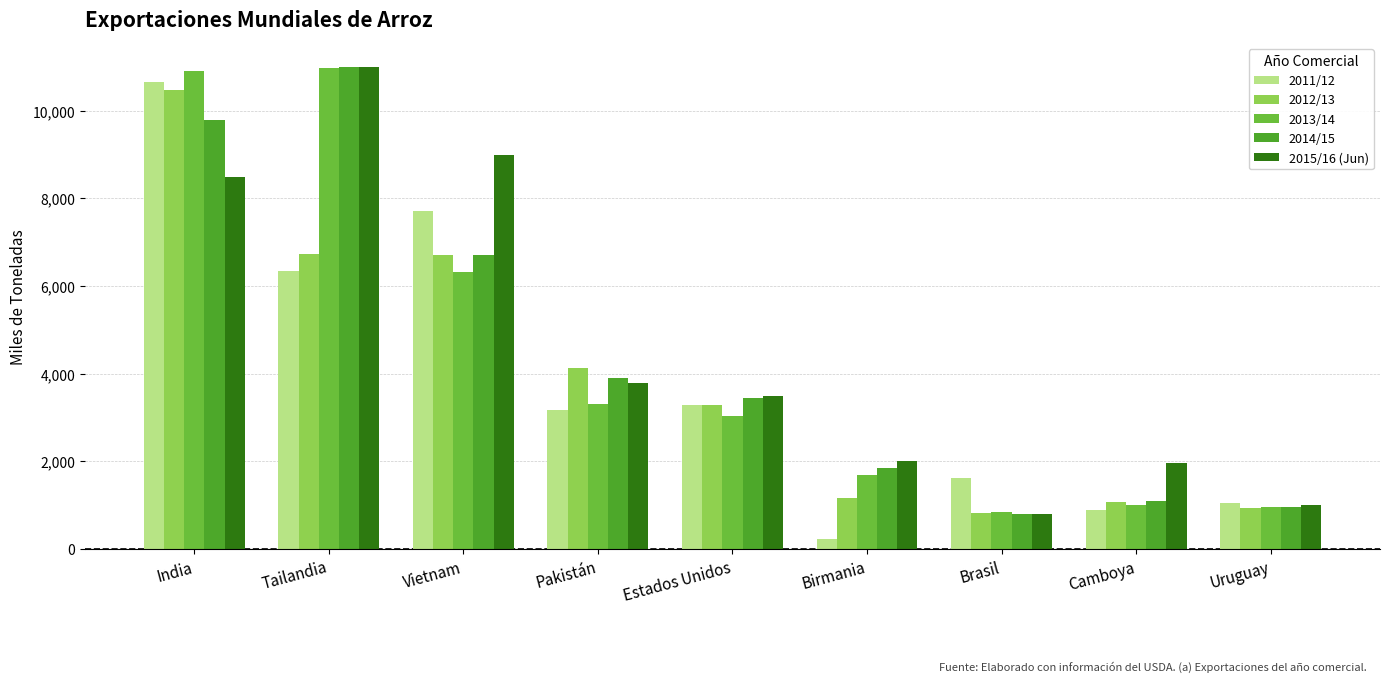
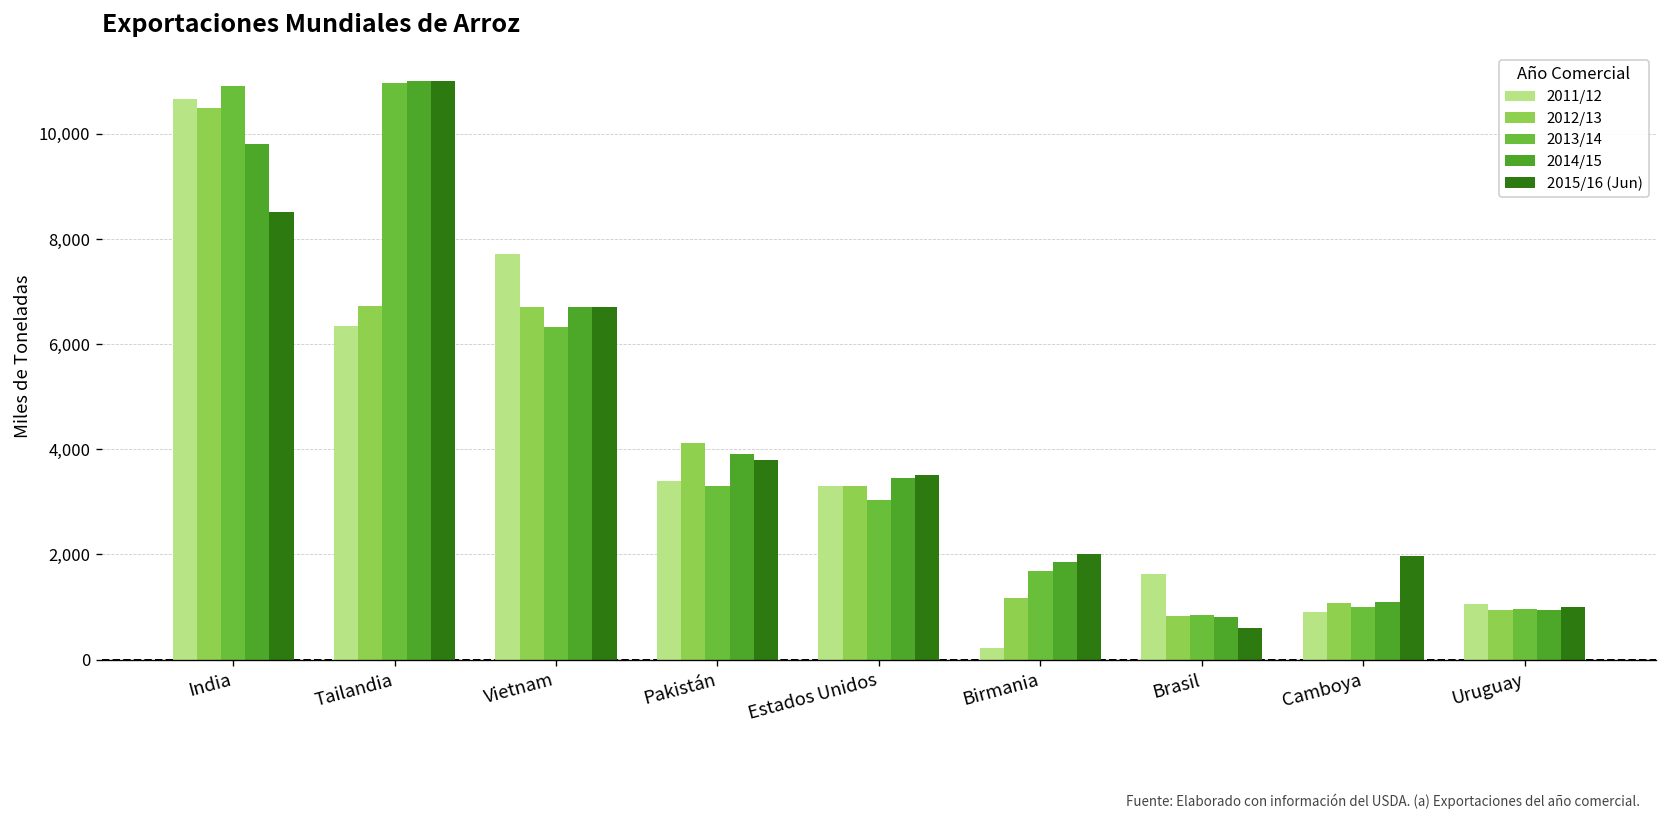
  {
    "2011/12": {
      "India": "10,700",
      "Tailandia": "6,400",
      "Vietnam": "7,700",
-     "Pakistán": "3,200",
+     "Pakistán": "3,400",
      "Estados Unidos": "3,300",
      "Birmania": "200",
      "Brasil": "1,600",
      "Camboya": "900",
      "Uruguay": "1,100"
    },
    "2015/16 (Jun)": {
      "India": "8,500",
      "Tailandia": "11,000",
-     "Vietnam": "9,000",
+     "Vietnam": "6,700",
      "Pakistán": "3,800",
      "Estados Unidos": "3,500",
      "Birmania": "2,000",
-     "Brasil": "800",
+     "Brasil": "600",
      "Camboya": "2,000",
      "Uruguay": "1,000"
    }
  }
